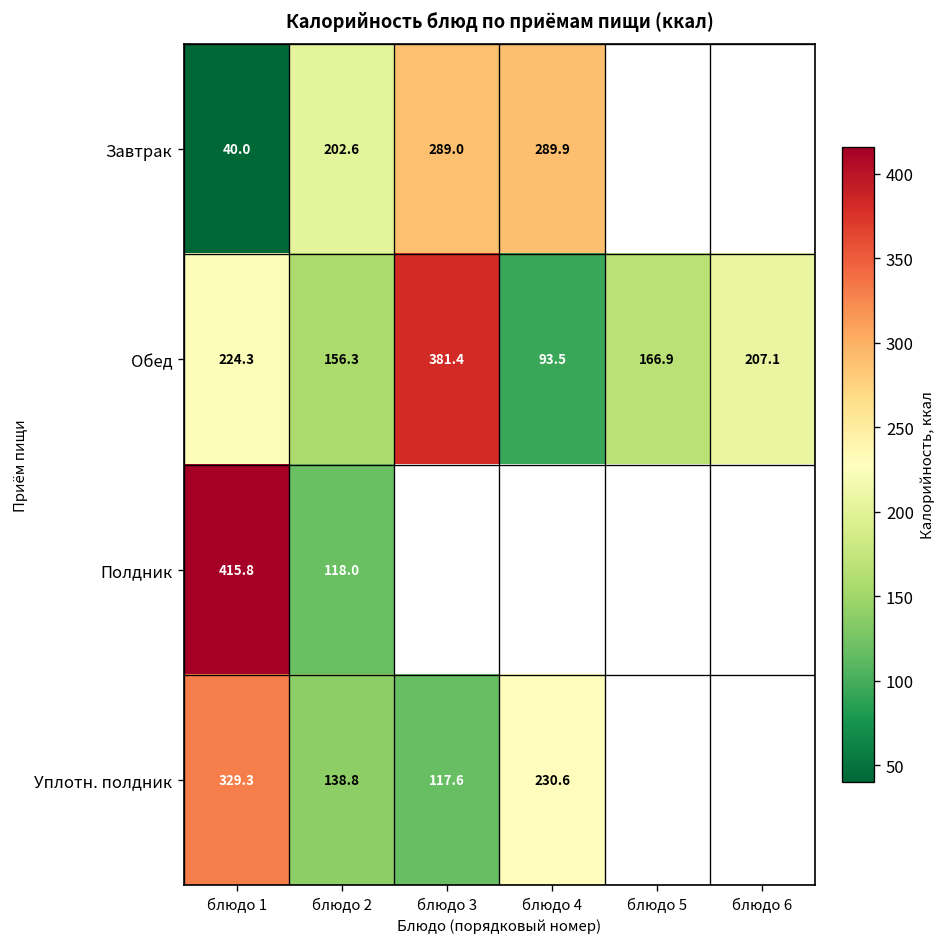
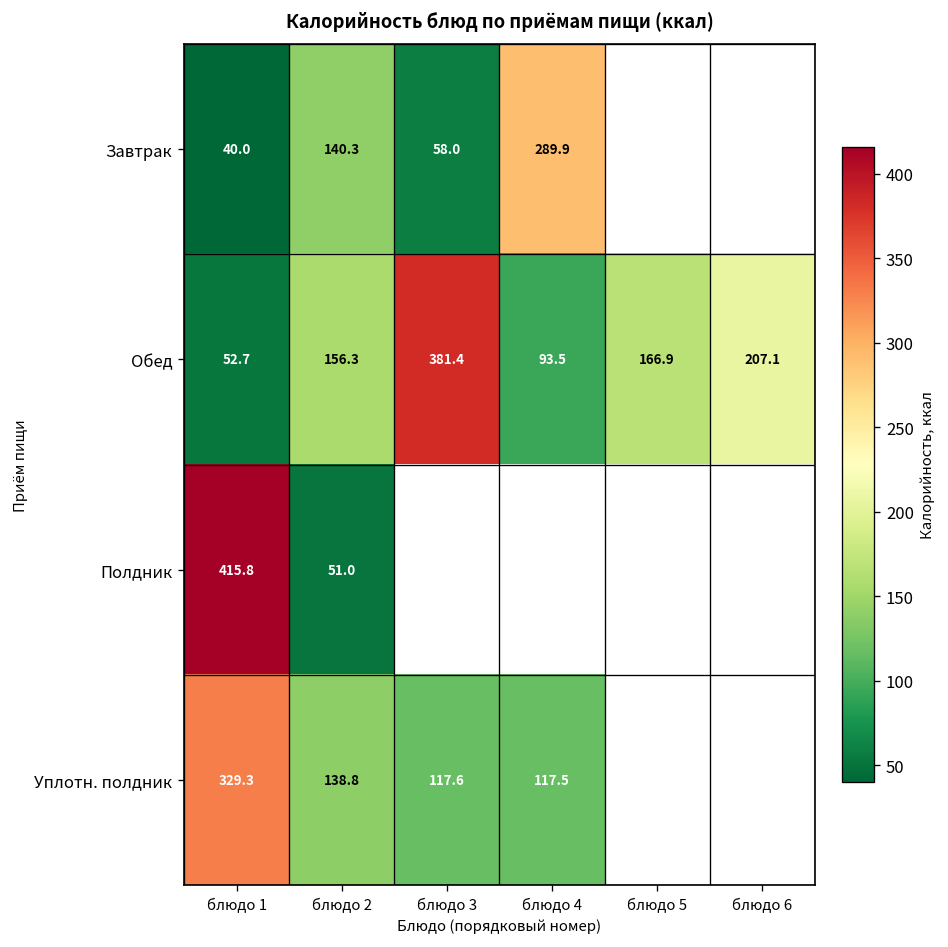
  {
    "Завтрак": {
      "блюдо 1": 40.0,
-     "блюдо 2": 202.6,
-     "блюдо 3": 289.0,
+     "блюдо 2": 140.3,
+     "блюдо 3": 58.0,
      "блюдо 4": 289.9
    },
    "Обед": {
-     "блюдо 1": 224.3,
+     "блюдо 1": 52.7,
      "блюдо 2": 156.3,
      "блюдо 3": 381.4,
      "блюдо 4": 93.5,
      "блюдо 5": 166.9,
      "блюдо 6": 207.1
    },
    "Полдник": {
      "блюдо 1": 415.8,
-     "блюдо 2": 118.0
+     "блюдо 2": 51.0
    },
    "Уплотн. полдник": {
      "блюдо 1": 329.3,
      "блюдо 2": 138.8,
      "блюдо 3": 117.6,
-     "блюдо 4": 230.6
+     "блюдо 4": 117.5
    }
  }
